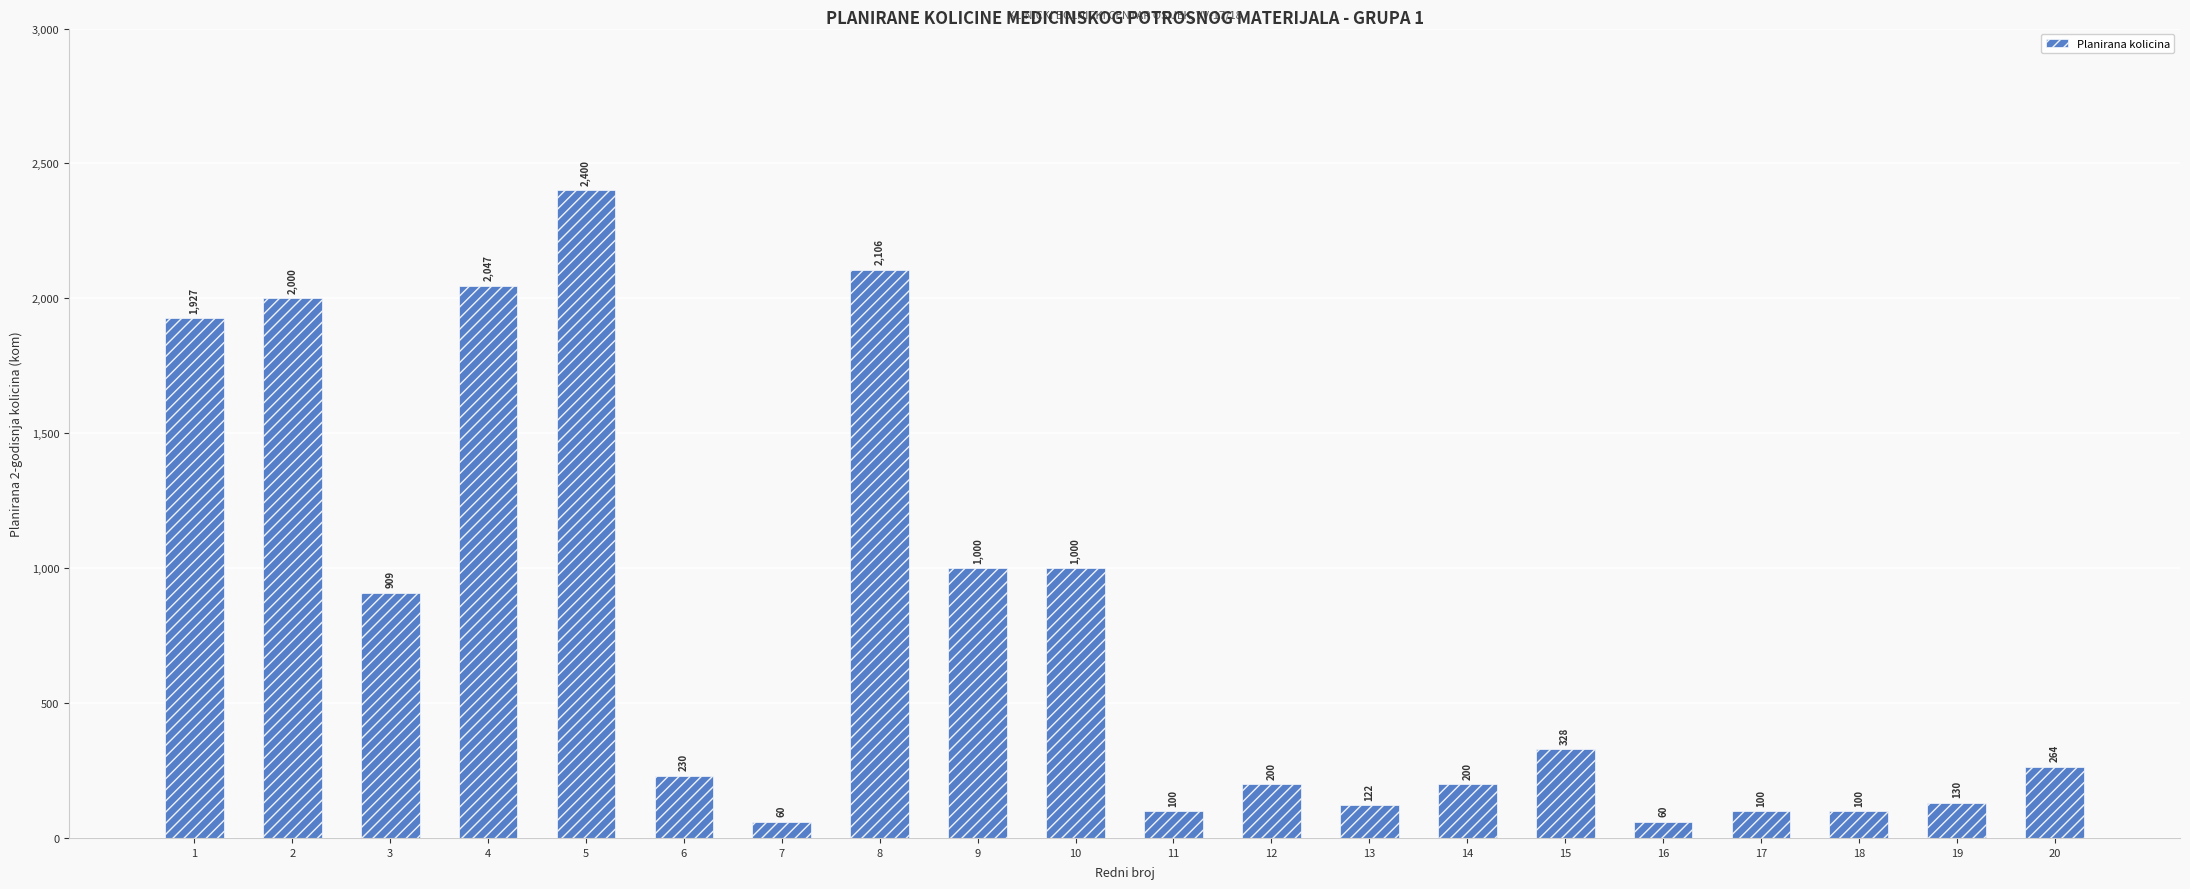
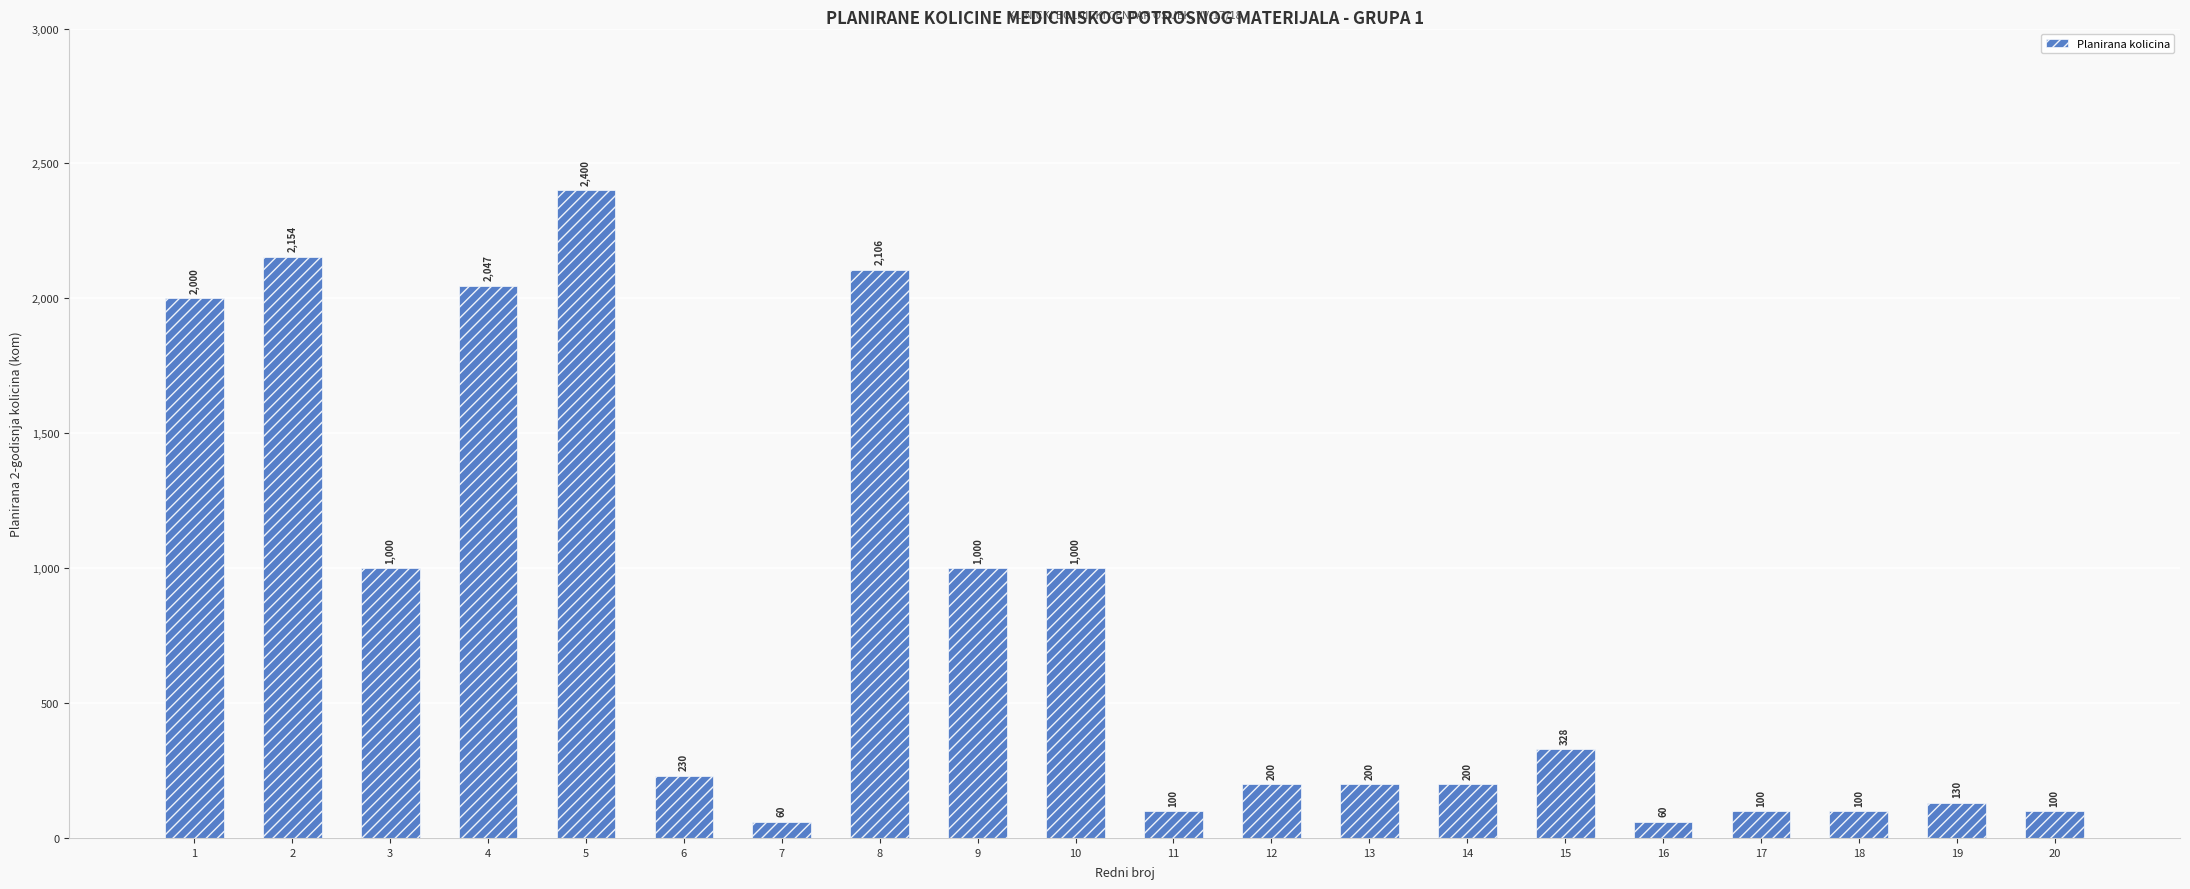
  {
-   "1": "1,927",
-   "2": "2,000",
-   "3": "909",
+   "1": "2,000",
+   "2": "2,154",
+   "3": "1,000",
    "4": "2,047",
    "5": "2,400",
    "6": "230",
    "7": "60",
    "8": "2,106",
    "9": "1,000",
    "10": "1,000",
    "11": "100",
    "12": "200",
-   "13": "122",
+   "13": "200",
    "14": "200",
    "15": "328",
    "16": "60",
    "17": "100",
    "18": "100",
    "19": "130",
-   "20": "264"
+   "20": "100"
  }
